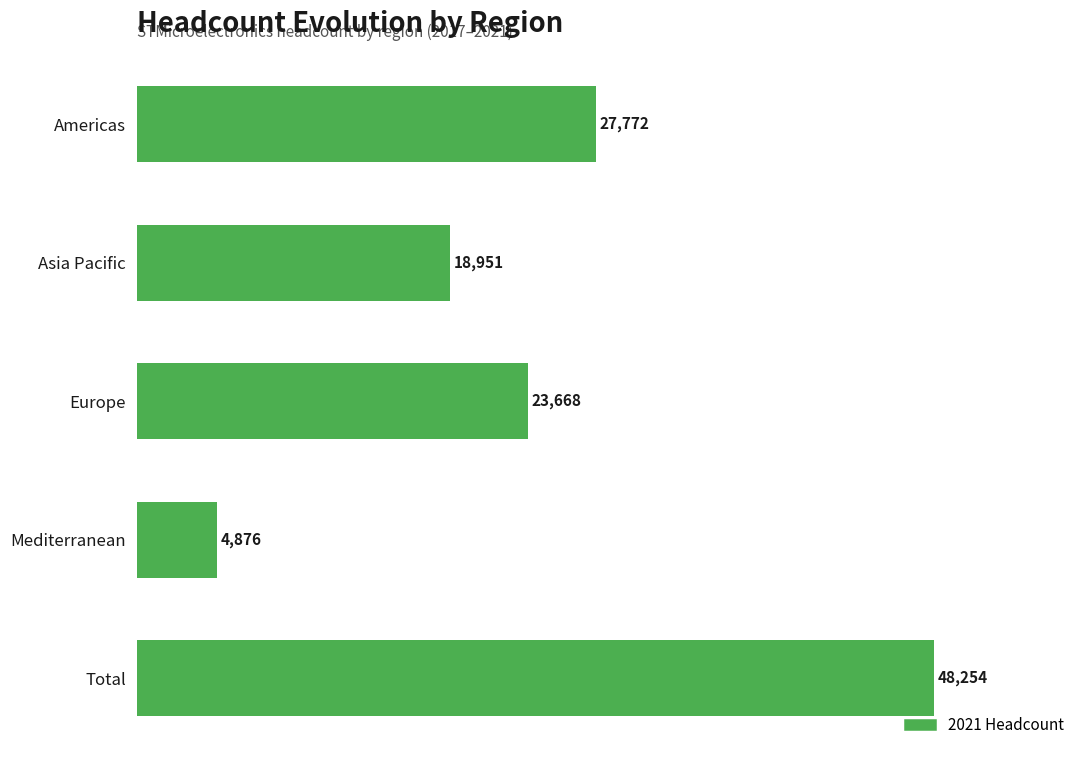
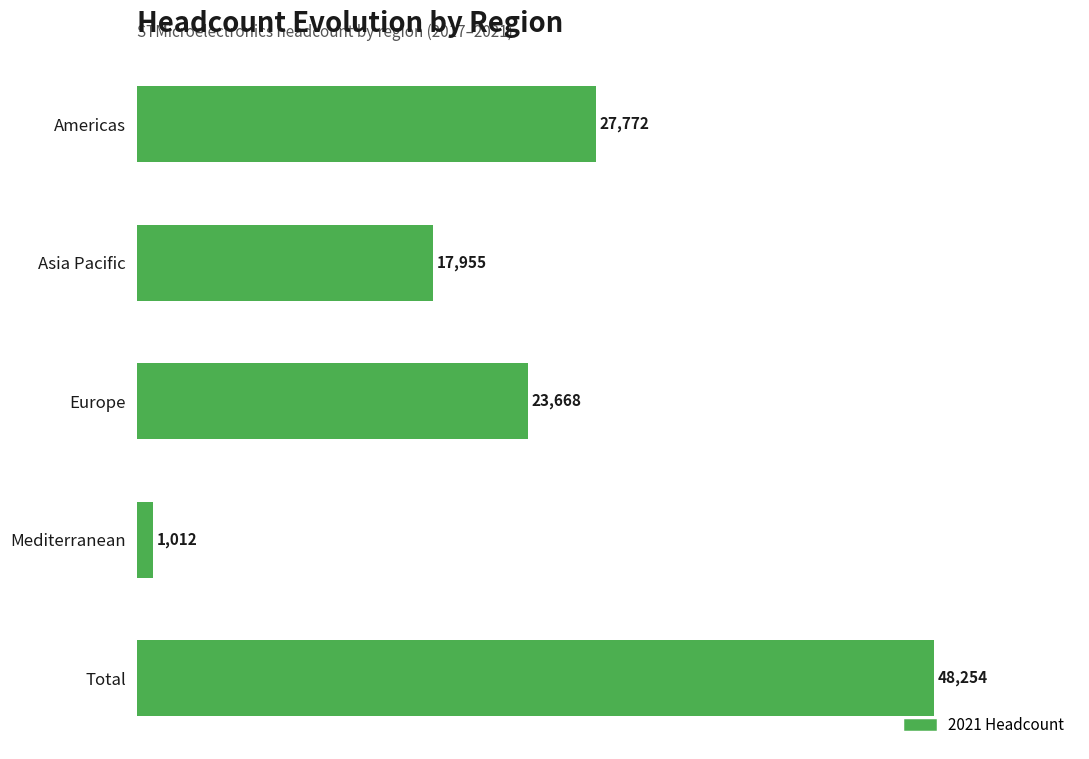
  {
    "Americas": "27,772",
-   "Asia Pacific": "18,951",
+   "Asia Pacific": "17,955",
    "Europe": "23,668",
-   "Mediterranean": "4,876",
+   "Mediterranean": "1,012",
    "Total": "48,254"
  }
